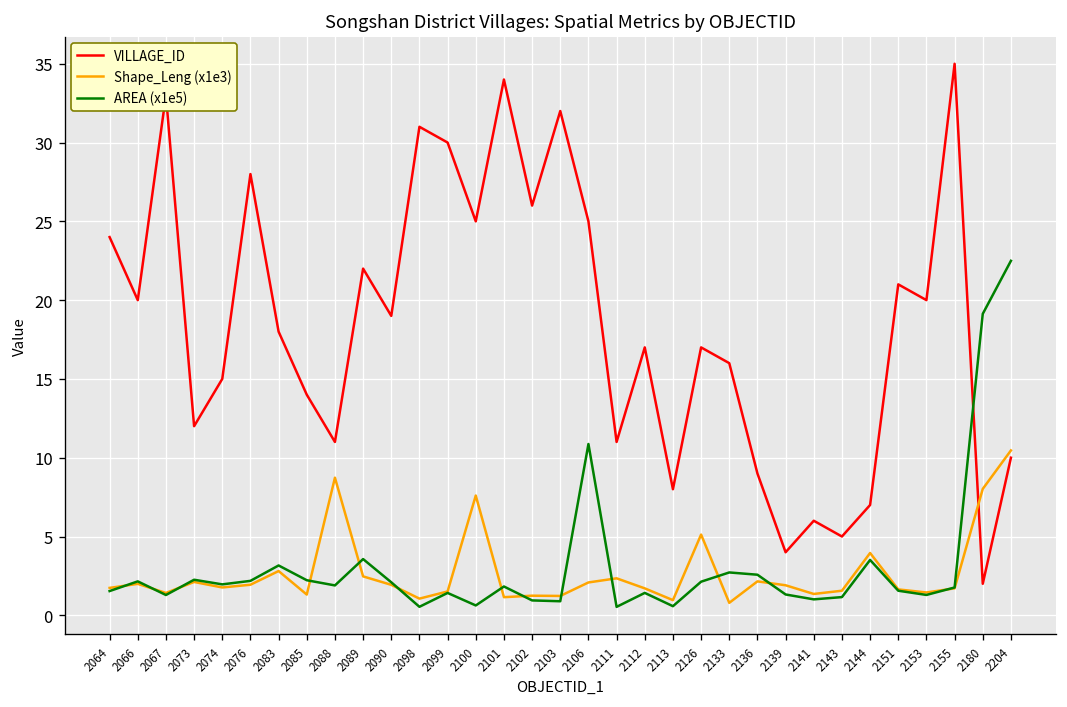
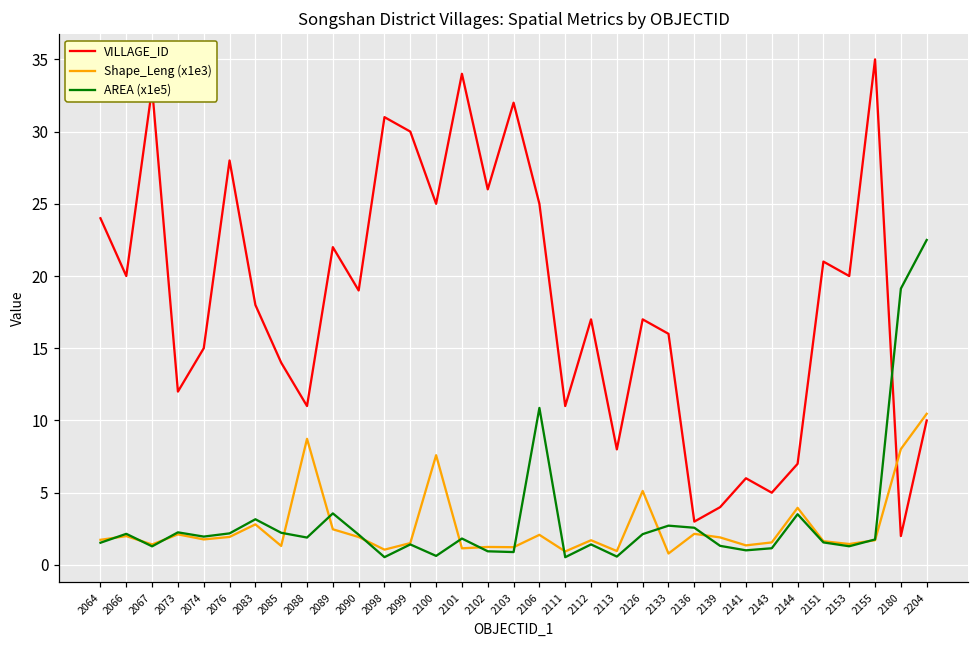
  {
    "VILLAGE_ID": {
      "2064": 24,
      "2066": 20,
      "2073": 12,
      "2074": 15,
      "2076": 28,
      "2083": 18,
      "2085": 14,
      "2088": 11,
      "2089": 22,
      "2090": 19,
      "2098": 31,
      "2099": 30,
      "2100": 25,
      "2101": 34,
      "2102": 26,
      "2103": 32,
      "2106": 25,
      "2111": 11,
      "2112": 17,
      "2113": 8,
      "2126": 17,
      "2133": 16,
-     "2136": 9,
+     "2136": 3,
      "2139": 4,
      "2141": 6,
      "2143": 5,
      "2144": 7,
      "2151": 21,
      "2153": 20,
      "2155": 35,
      "2180": 2,
      "2204": 10
    },
    "Shape_Leng (x1e3)": {
      "2064": 1.7,
      "2074": 1.8,
      "2076": 1.9,
      "2083": 2.8,
      "2085": 1.3,
      "2088": 8.7,
      "2089": 2.5,
      "2098": 1.1,
      "2100": 7.6,
      "2101": 1.2,
      "2102": 1.2,
      "2103": 1.2,
      "2106": 2.1,
-     "2111": 2.3,
+     "2111": 0.9,
      "2112": 1.7,
      "2113": 1.0,
      "2126": 5.1,
      "2133": 0.8,
      "2136": 2.2,
      "2139": 1.9,
      "2141": 1.4,
      "2143": 1.6,
      "2144": 4.0,
      "2180": 8.0,
      "2204": 10.5
    },
    "AREA (x1e5)": {
      "2064": 1.5,
      "2074": 2.0,
      "2076": 2.2,
      "2083": 3.2,
      "2085": 2.2,
      "2088": 1.9,
      "2089": 3.6,
      "2098": 0.5,
      "2100": 0.6,
      "2101": 1.8,
      "2102": 0.9,
      "2103": 0.9,
      "2106": 10.9,
      "2111": 0.5,
      "2112": 1.4,
      "2113": 0.6,
      "2126": 2.1,
      "2133": 2.7,
      "2136": 2.6,
      "2139": 1.3,
      "2141": 1.0,
      "2143": 1.2,
      "2144": 3.5,
      "2180": 19.1,
      "2204": 22.5
    }
  }
